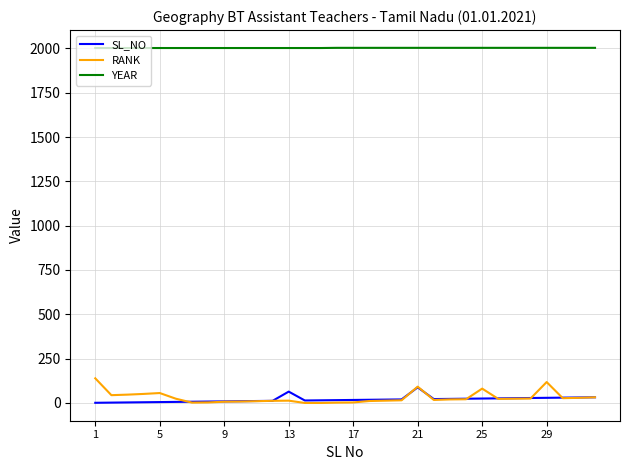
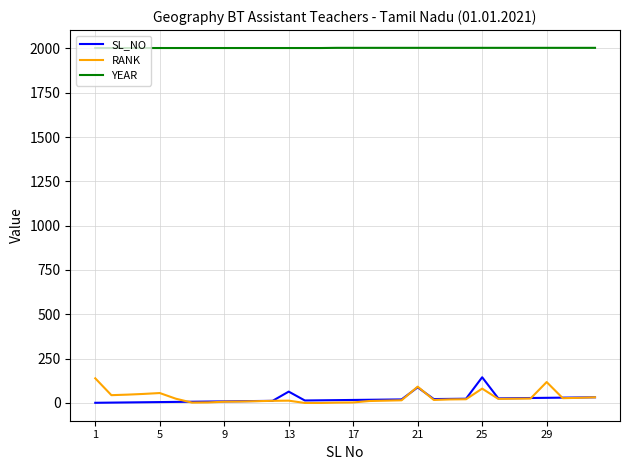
  {
    "SL_NO": {
      "1": 0,
      "5": 10,
      "13": 60,
-     "25": 30,
+     "25": 150,
      "29": 30
    },
    "RANK": {
      "1": 140,
      "5": 60,
      "13": 10,
      "25": 80,
      "29": 120
    },
    "YEAR": {
      "5": 2000,
      "9": 2000,
      "13": 2000,
      "17": 2000,
      "21": 2000,
      "25": 2000,
      "29": 2000
    }
  }
